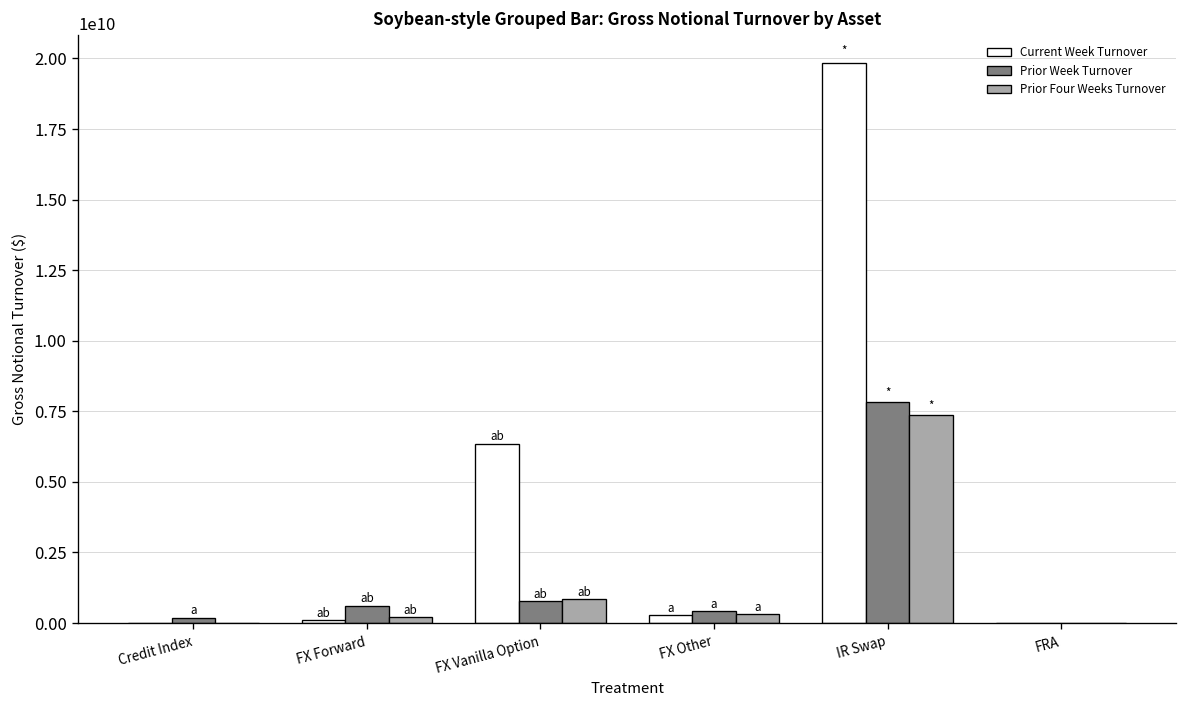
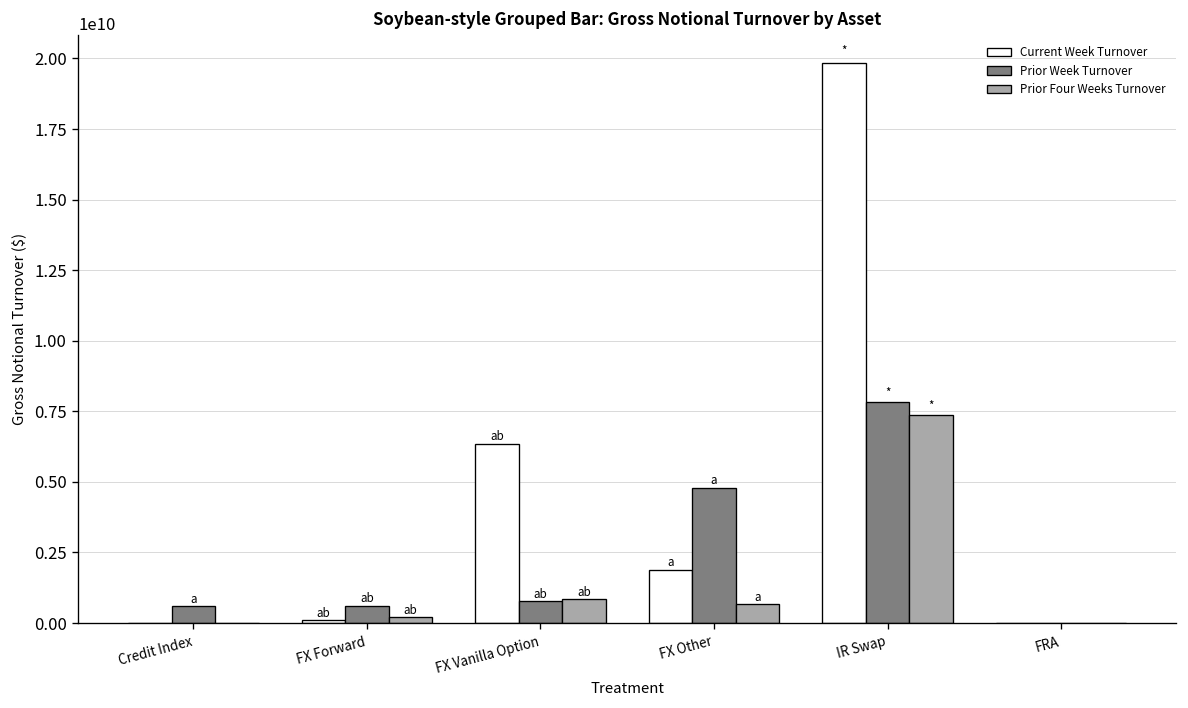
  {
    "Current Week Turnover": {
      "Credit Index": 0,
      "FX Vanilla Option": 6300000000,
-     "FX Other": 300000000,
+     "FX Other": 1900000000,
      "IR Swap": 19800000000,
      "FRA": 0
    },
    "Prior Week Turnover": {
-     "Credit Index": 200000000,
+     "Credit Index": 600000000,
      "FX Forward": 600000000,
      "FX Vanilla Option": 800000000,
-     "FX Other": 400000000,
+     "FX Other": 4800000000,
      "IR Swap": 7800000000,
      "FRA": 0
    },
    "Prior Four Weeks Turnover": {
      "Credit Index": 0,
      "FX Forward": 200000000,
      "FX Vanilla Option": 900000000,
-     "FX Other": 300000000,
+     "FX Other": 700000000,
      "IR Swap": 7400000000,
      "FRA": 0
    }
  }
